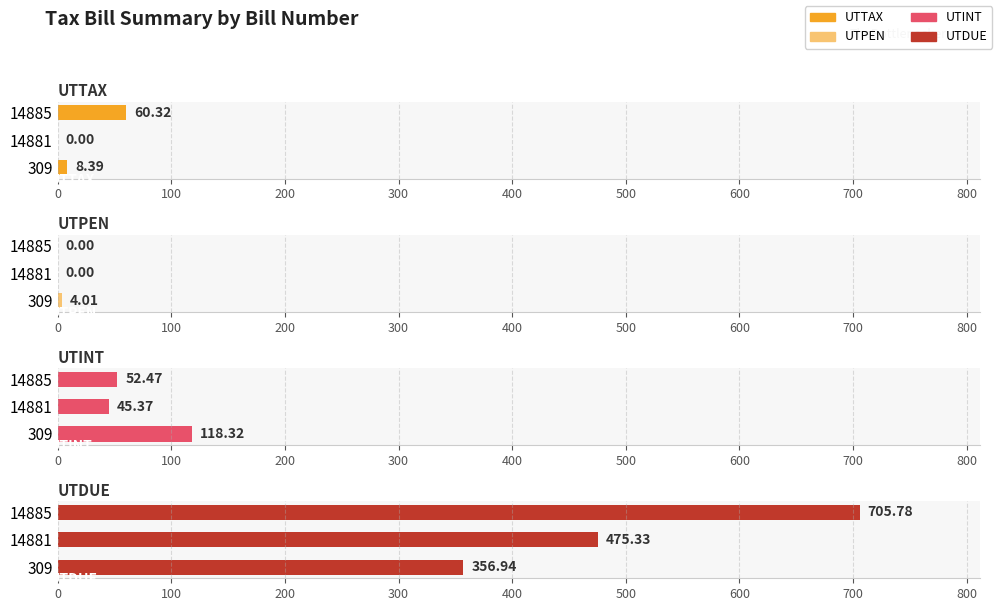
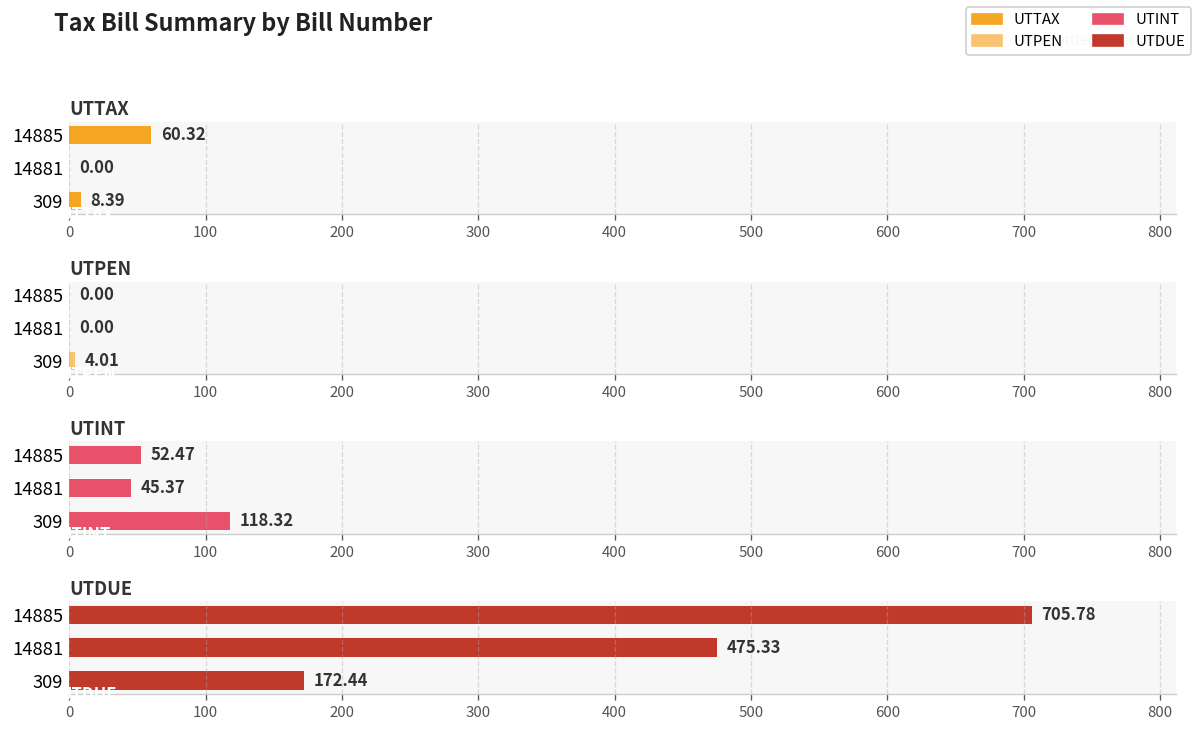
  {
    "UTTAX": {
      "14885": 60.32,
      "14881": 0.00,
      "309": 8.39
    },
    "UTPEN": {
      "14885": 0.00,
      "14881": 0.00,
      "309": 4.01
    },
    "UTINT": {
      "14885": 52.47,
      "14881": 45.37,
      "309": 118.32
    },
    "UTDUE": {
      "14885": 705.78,
      "14881": 475.33,
-     "309": 356.94
+     "309": 172.44
    }
  }
